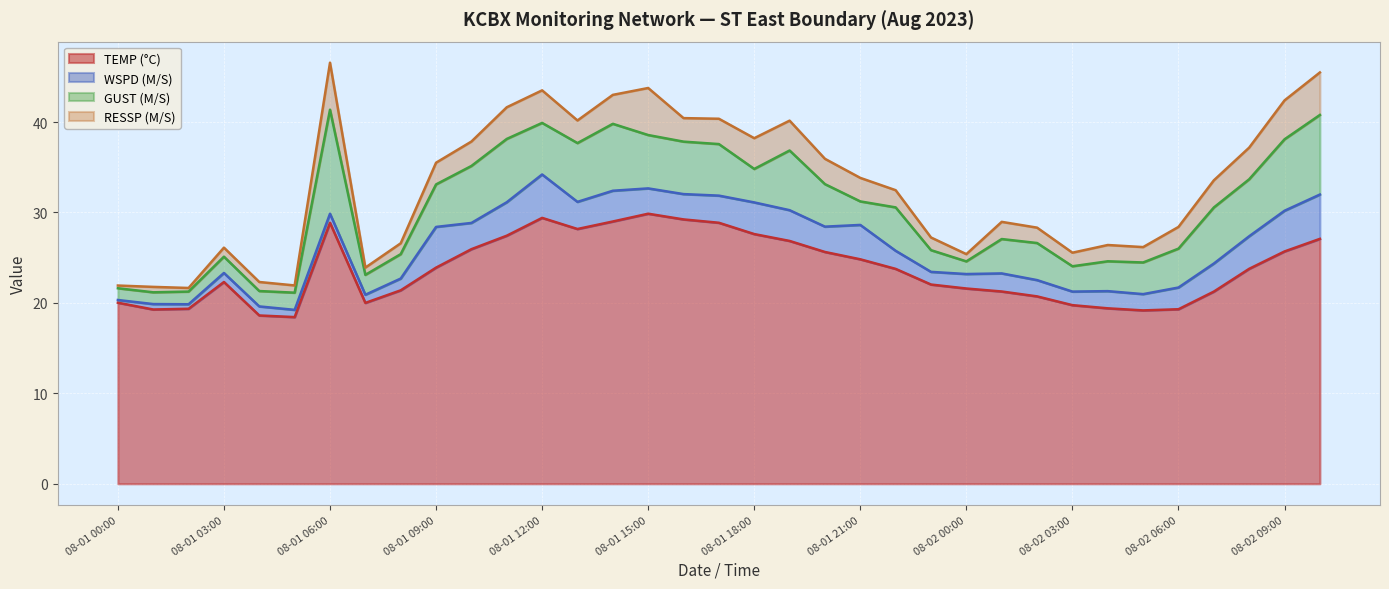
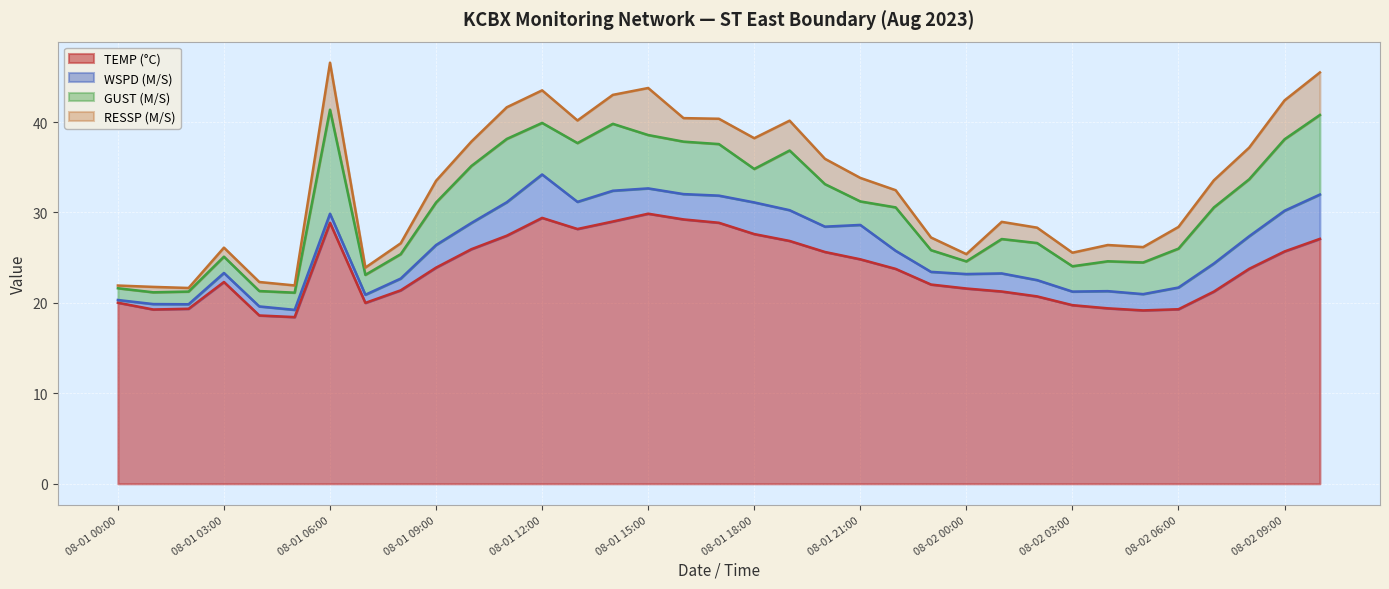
  {
    "TEMP (°C)": {
      "08-01 00:00": 20,
      "08-01 03:00": 22,
      "08-01 06:00": 29,
      "08-01 09:00": 24,
      "08-01 12:00": 29,
      "08-01 15:00": 30,
      "08-01 18:00": 28,
      "08-01 21:00": 25,
      "08-02 00:00": 22,
      "08-02 03:00": 20,
      "08-02 06:00": 19,
      "08-02 09:00": 26
    },
    "WSPD (M/S)": {
      "08-01 00:00": 0,
      "08-01 03:00": 1,
      "08-01 06:00": 1,
-     "08-01 09:00": 5,
+     "08-01 09:00": 3,
      "08-01 12:00": 5,
      "08-01 15:00": 3,
      "08-01 18:00": 4,
      "08-01 21:00": 4,
      "08-02 00:00": 2,
      "08-02 03:00": 2,
      "08-02 06:00": 2,
      "08-02 09:00": 5
    },
    "GUST (M/S)": {
      "08-01 00:00": 1,
      "08-01 03:00": 2,
      "08-01 06:00": 12,
      "08-01 09:00": 5,
      "08-01 12:00": 6,
      "08-01 15:00": 6,
      "08-01 18:00": 4,
      "08-01 21:00": 3,
      "08-02 00:00": 1,
      "08-02 03:00": 3,
      "08-02 06:00": 4,
      "08-02 09:00": 8
    },
    "RESSP (M/S)": {
      "08-01 00:00": 0,
      "08-01 03:00": 1,
      "08-01 06:00": 5,
      "08-01 09:00": 2,
      "08-01 12:00": 4,
      "08-01 15:00": 5,
      "08-01 18:00": 3,
      "08-01 21:00": 3,
      "08-02 00:00": 1,
      "08-02 03:00": 2,
      "08-02 06:00": 2,
      "08-02 09:00": 4
    }
  }
